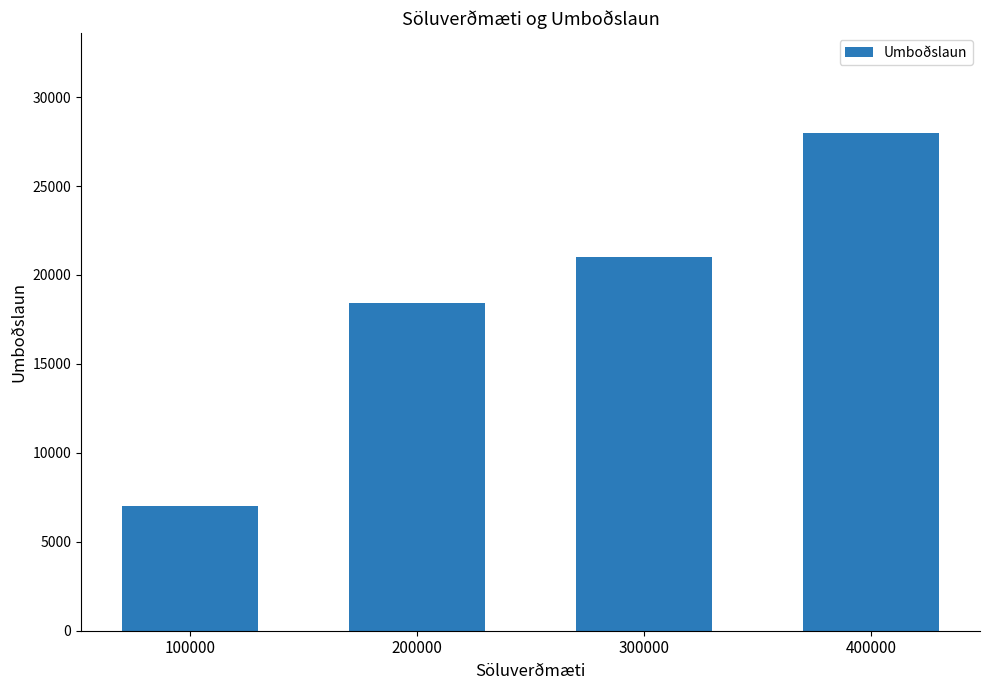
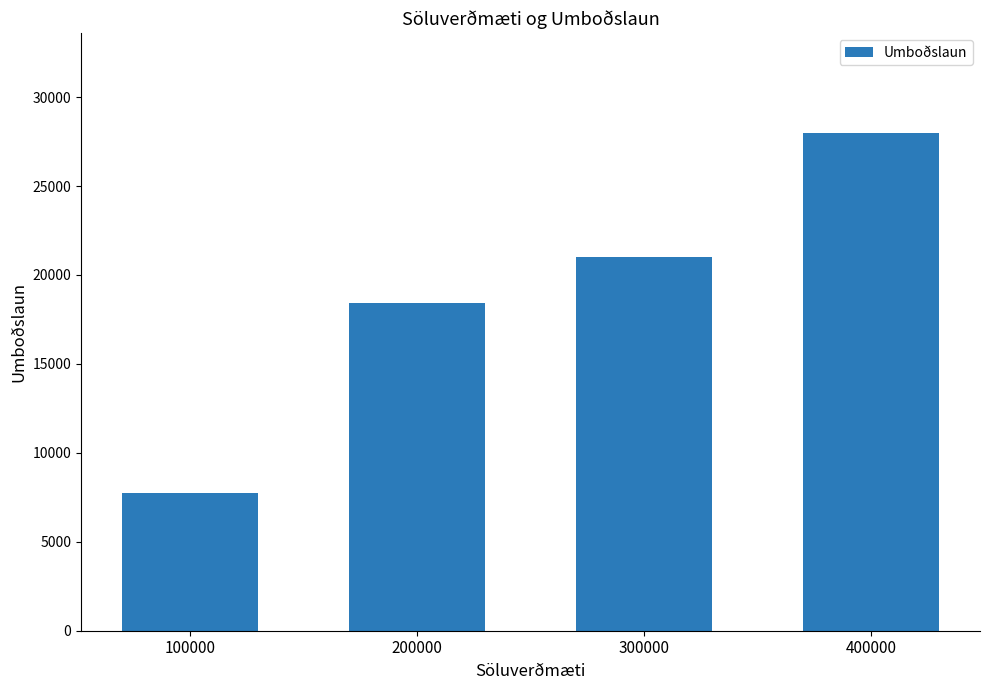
  {
-   "100000": 7000,
+   "100000": 7700,
    "200000": 18400,
    "300000": 21000,
    "400000": 28000
  }
